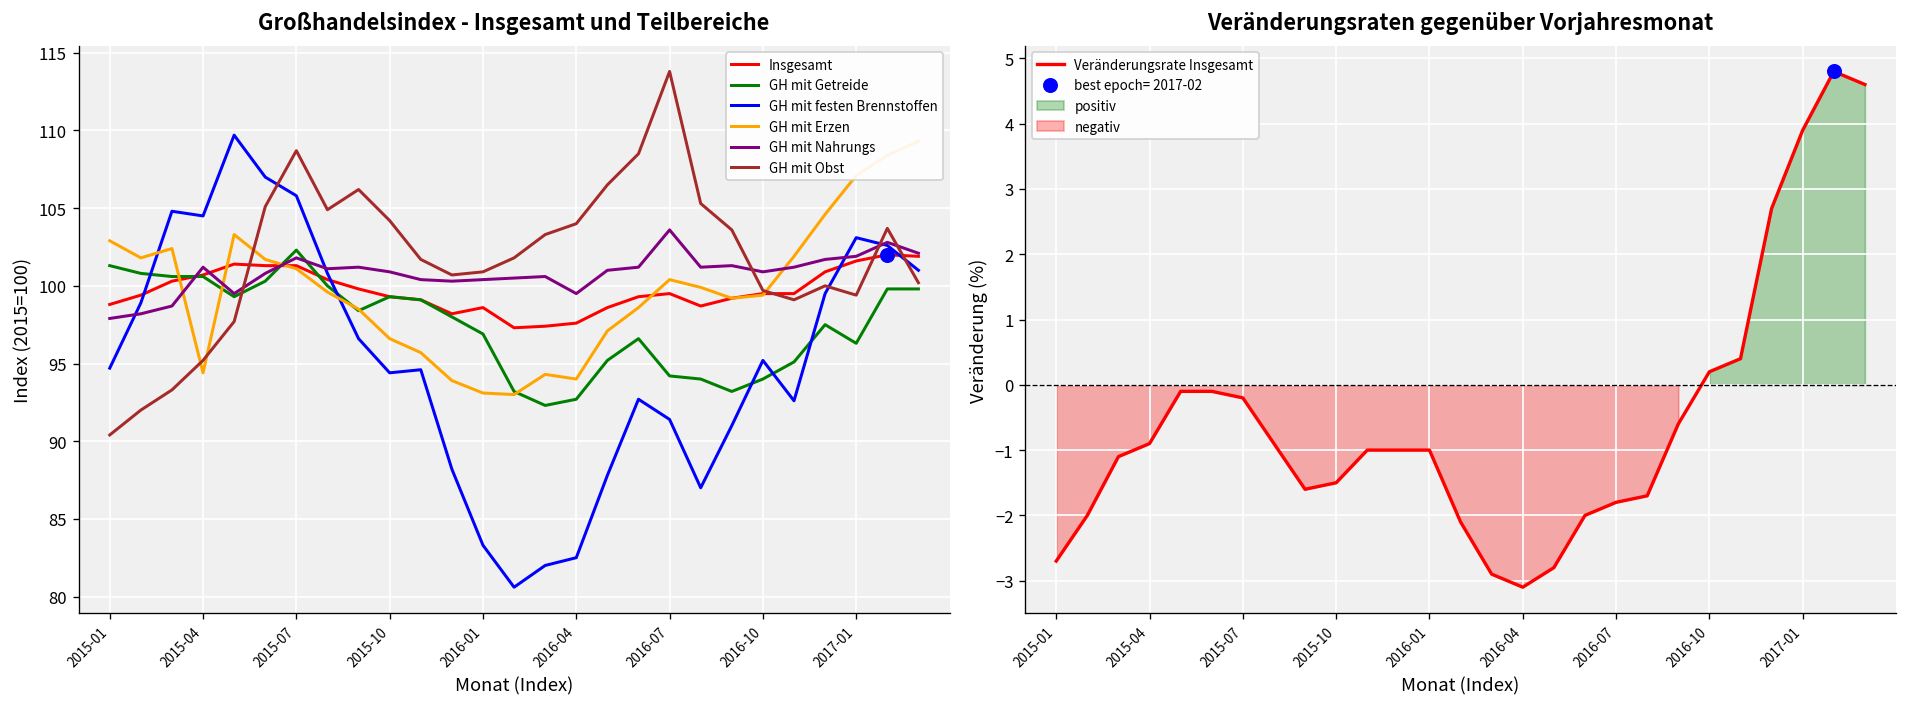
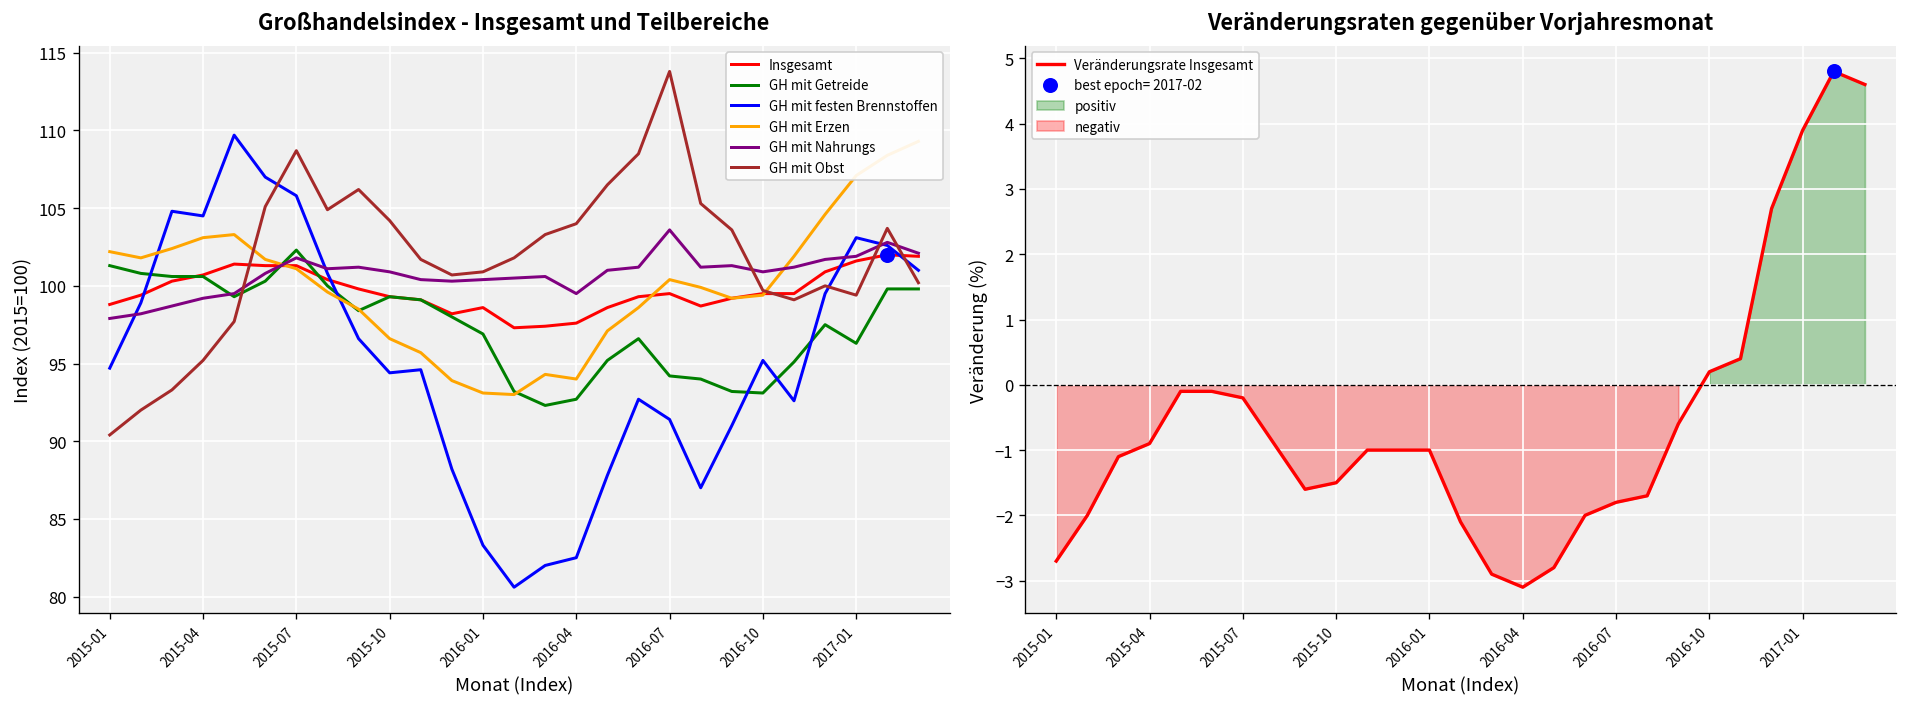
  {
    "Großhandelsindex - Insgesamt und Teilbereiche": {
      "Insgesamt": {
        "2015-01": 98.8,
        "2015-07": 101.3,
        "2016-01": 98.6,
        "2016-04": 97.6,
        "2016-07": 99.5,
        "2017-01": 101.6
      },
      "GH mit Getreide": {
        "2015-01": 101.3,
        "2015-07": 102.3,
        "2016-01": 96.9,
        "2016-04": 92.7,
        "2016-07": 94.2,
-       "2016-10": 94.0,
+       "2016-10": 93.1,
        "2017-01": 96.3
      },
      "GH mit Erzen": {
-       "2015-01": 102.9,
-       "2015-04": 94.4,
+       "2015-01": 102.2,
+       "2015-04": 103.1,
        "2015-07": 101.1,
        "2015-10": 96.6,
        "2016-01": 93.1,
        "2016-04": 94.0,
        "2016-07": 100.4,
        "2017-01": 107.1
      },
      "GH mit Nahrungs": {
        "2015-01": 97.9,
-       "2015-04": 101.2,
+       "2015-04": 99.2,
        "2015-07": 101.8,
        "2015-10": 100.9,
        "2016-01": 100.4,
        "2016-04": 99.5,
        "2016-07": 103.6,
        "2016-10": 100.9,
        "2017-01": 101.9
      },
      "GH mit Obst": {
        "2015-01": 90.4,
        "2015-04": 95.2,
        "2015-07": 108.7,
        "2015-10": 104.2,
        "2016-01": 100.9,
        "2016-04": 104.0,
        "2016-07": 113.8,
        "2016-10": 99.7,
        "2017-01": 99.4
      }
    }
  }
